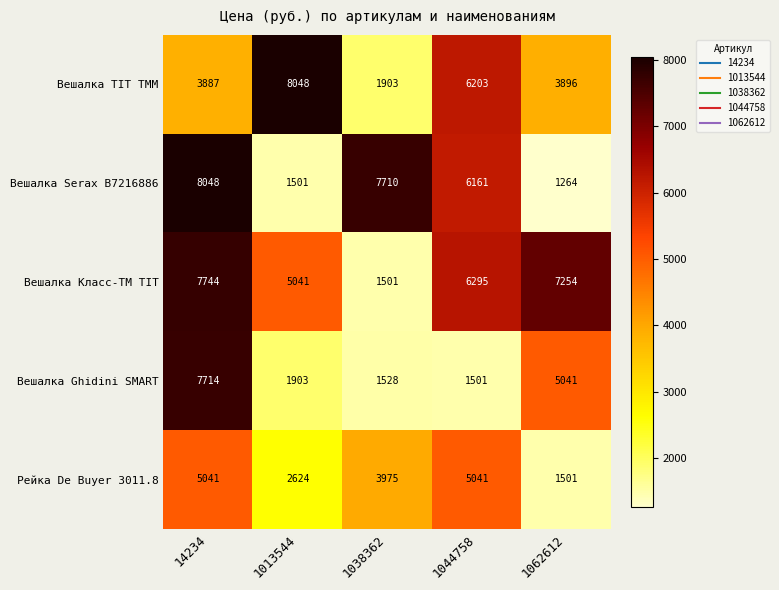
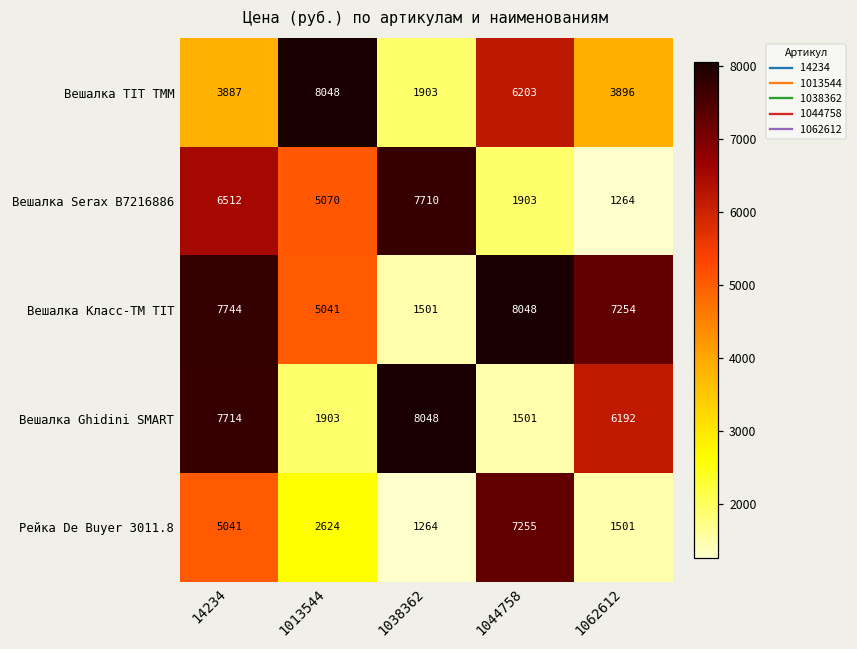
  {
    "Вешалка TIT TMM": {
      "14234": 3887,
      "1013544": 8048,
      "1038362": 1903,
      "1044758": 6203,
      "1062612": 3896
    },
    "Вешалка Serax B7216886": {
-     "14234": 8048,
-     "1013544": 1501,
+     "14234": 6512,
+     "1013544": 5070,
      "1038362": 7710,
-     "1044758": 6161,
+     "1044758": 1903,
      "1062612": 1264
    },
    "Вешалка Класс-ТМ TIT": {
      "14234": 7744,
      "1013544": 5041,
      "1038362": 1501,
-     "1044758": 6295,
+     "1044758": 8048,
      "1062612": 7254
    },
    "Вешалка Ghidini SMART": {
      "14234": 7714,
      "1013544": 1903,
-     "1038362": 1528,
+     "1038362": 8048,
      "1044758": 1501,
-     "1062612": 5041
+     "1062612": 6192
    },
    "Рейка De Buyer 3011.8": {
      "14234": 5041,
      "1013544": 2624,
-     "1038362": 3975,
-     "1044758": 5041,
+     "1038362": 1264,
+     "1044758": 7255,
      "1062612": 1501
    }
  }
